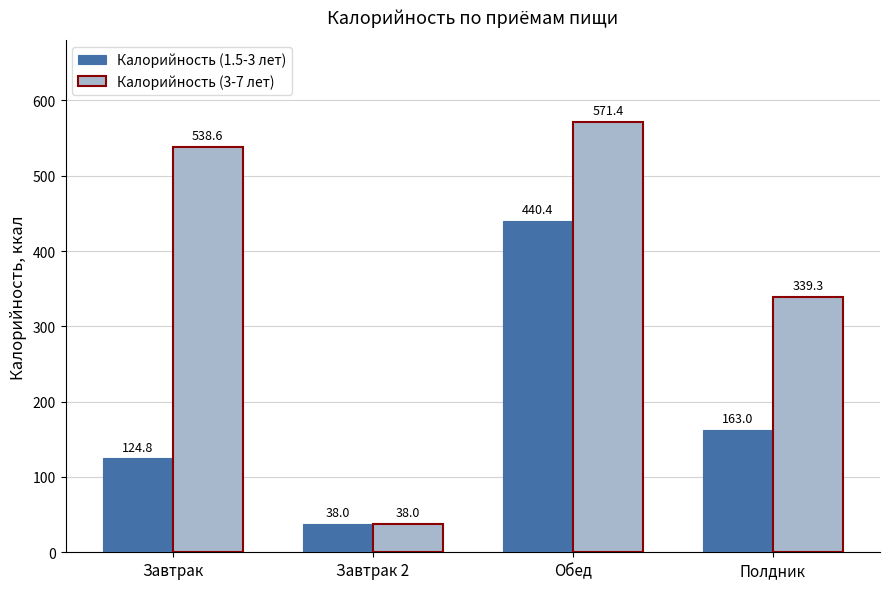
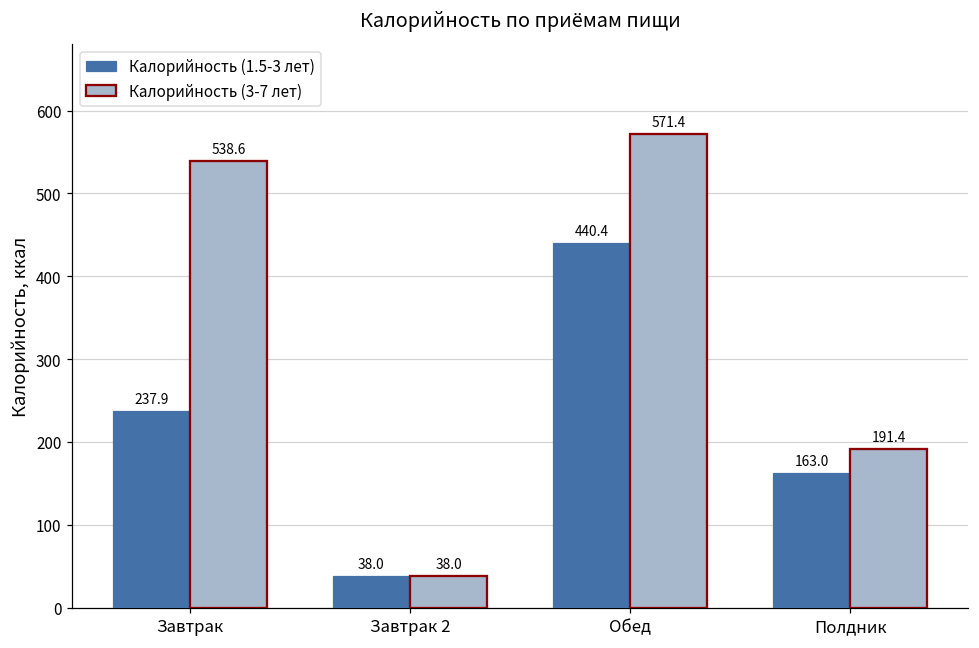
  {
    "Калорийность (1.5-3 лет)": {
-     "Завтрак": 124.8,
+     "Завтрак": 237.9,
      "Завтрак 2": 38.0,
      "Обед": 440.4,
      "Полдник": 163.0
    },
    "Калорийность (3-7 лет)": {
      "Завтрак": 538.6,
      "Завтрак 2": 38.0,
      "Обед": 571.4,
-     "Полдник": 339.3
+     "Полдник": 191.4
    }
  }
